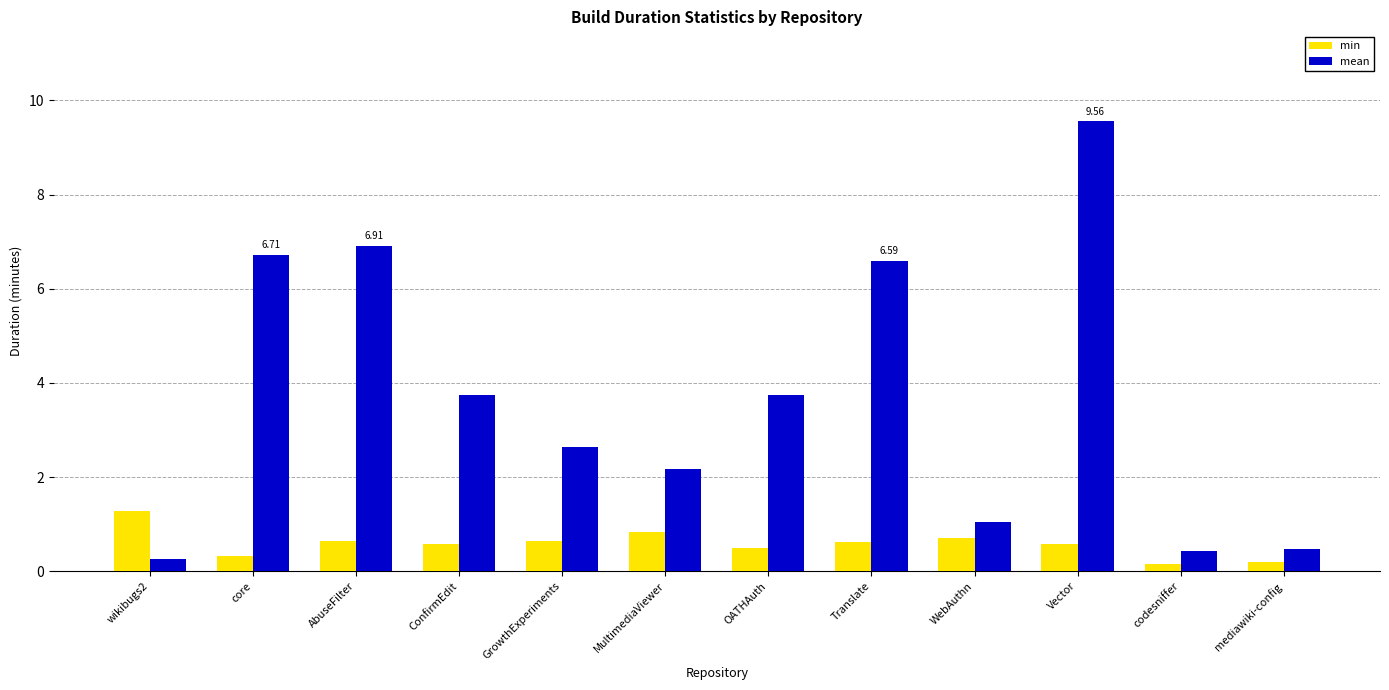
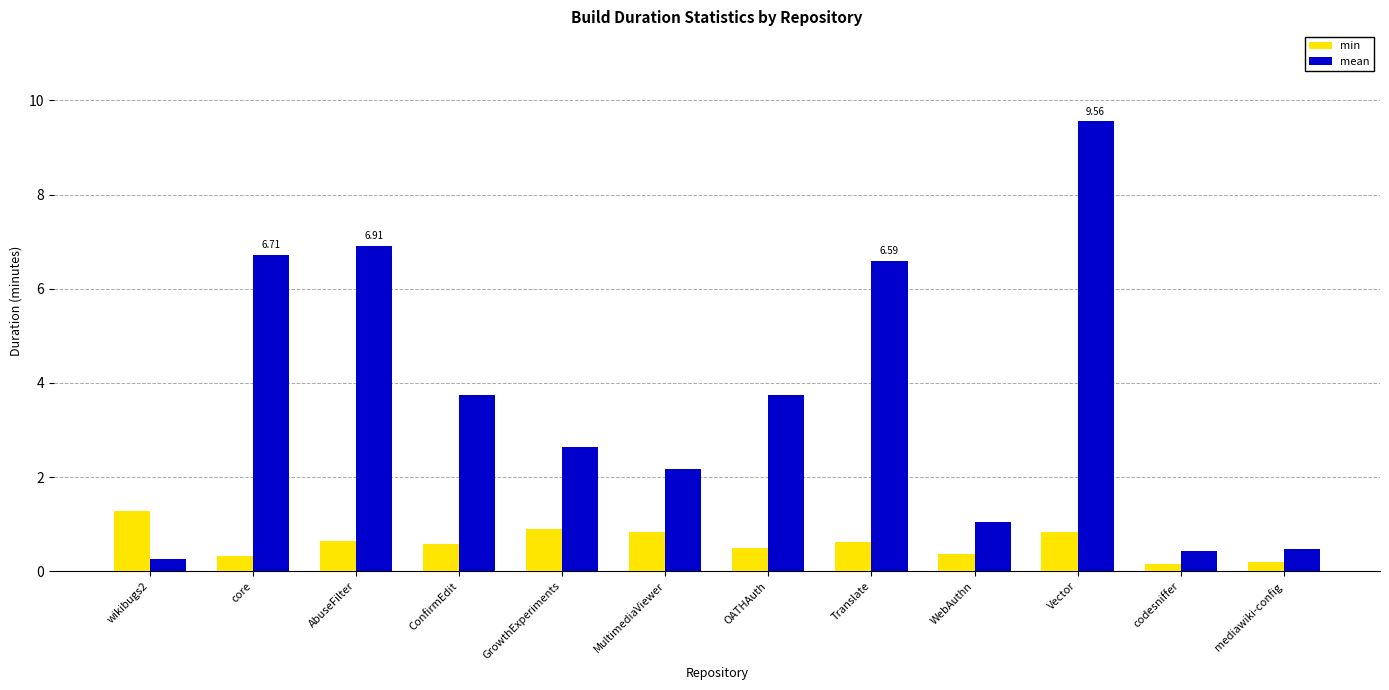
  {
    "min": {
      "wikibugs2": 1.3,
      "core": 0.3,
      "AbuseFilter": 0.6,
      "ConfirmEdit": 0.6,
-     "GrowthExperiments": 0.6,
+     "GrowthExperiments": 0.9,
      "MultimediaViewer": 0.8,
      "OATHAuth": 0.5,
      "Translate": 0.6,
-     "WebAuthn": 0.7,
-     "Vector": 0.6,
+     "WebAuthn": 0.4,
+     "Vector": 0.8,
      "codesniffer": 0.1,
      "mediawiki-config": 0.2
    },
    "mean": {
      "core": 6.71,
      "AbuseFilter": 6.91,
      "Translate": 6.59,
      "Vector": 9.56
    }
  }
